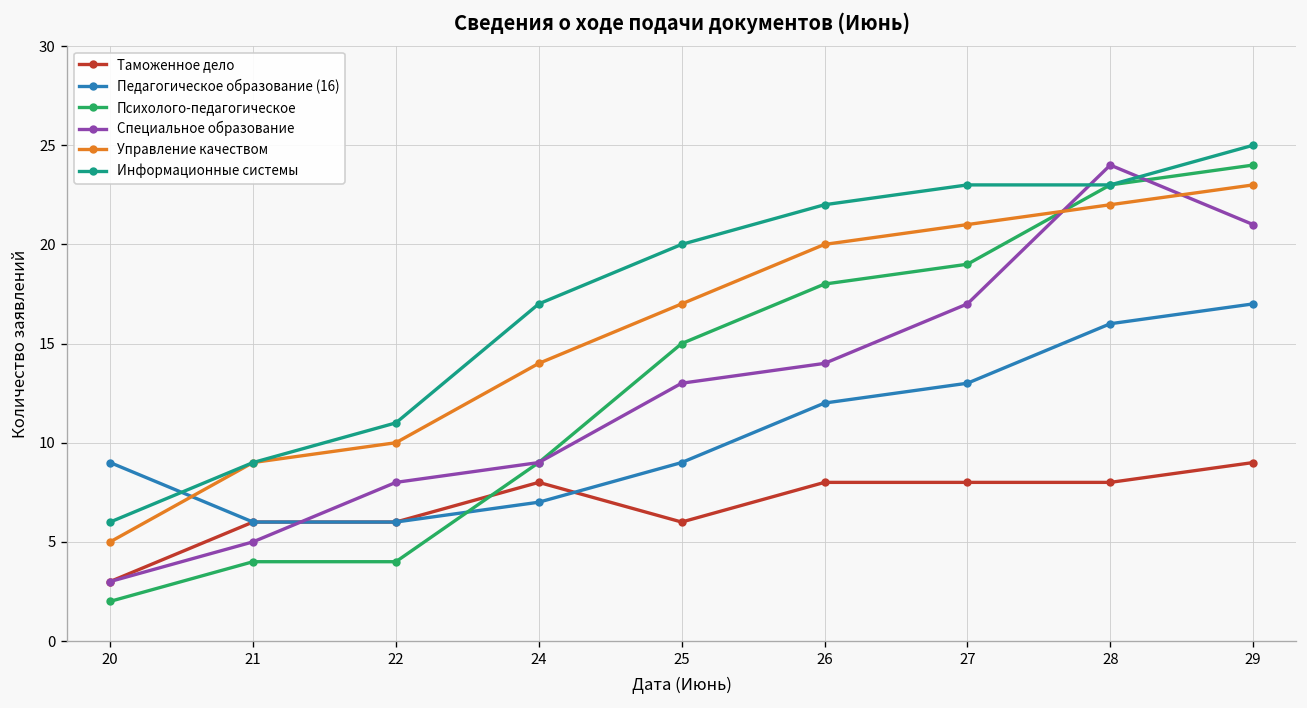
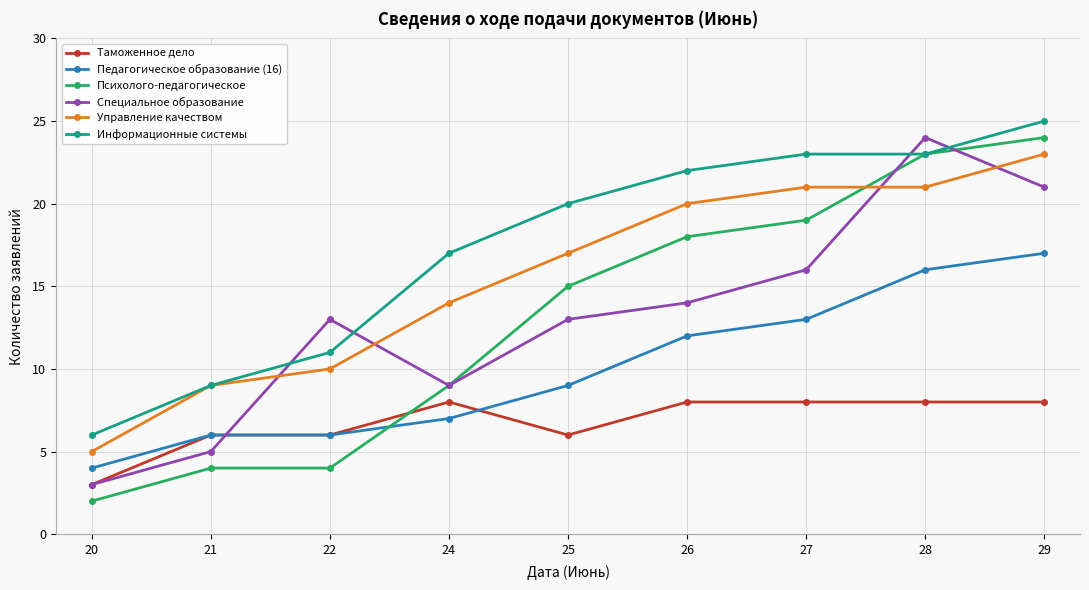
  {
    "Таможенное дело": {
      "24": 8,
      "25": 6,
      "26": 8,
      "27": 8,
      "28": 8,
-     "29": 9
+     "29": 8
    },
    "Педагогическое образование (16)": {
-     "20": 9,
+     "20": 4,
      "24": 7,
      "25": 9,
      "26": 12,
      "27": 13,
      "28": 16,
      "29": 17
    },
    "Специальное образование": {
      "21": 5,
-     "22": 8,
+     "22": 13,
      "25": 13,
      "26": 14,
-     "27": 17,
+     "27": 16,
      "28": 24,
      "29": 21
    },
    "Управление качеством": {
      "20": 5,
      "22": 10,
      "24": 14,
      "25": 17,
      "26": 20,
      "27": 21,
-     "28": 22,
+     "28": 21,
      "29": 23
    }
  }
